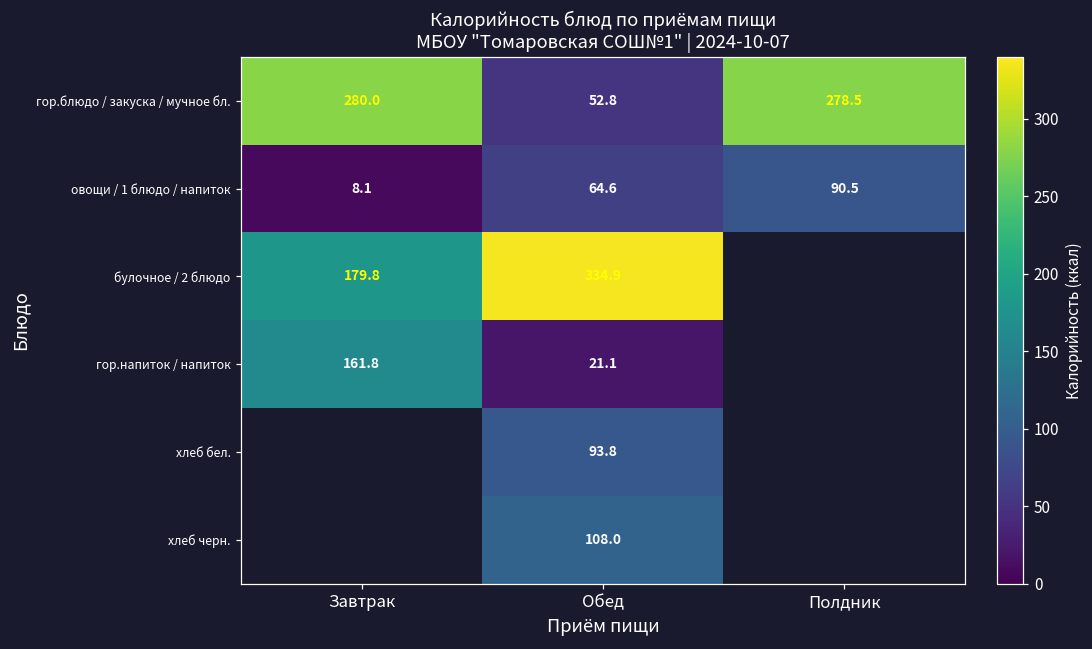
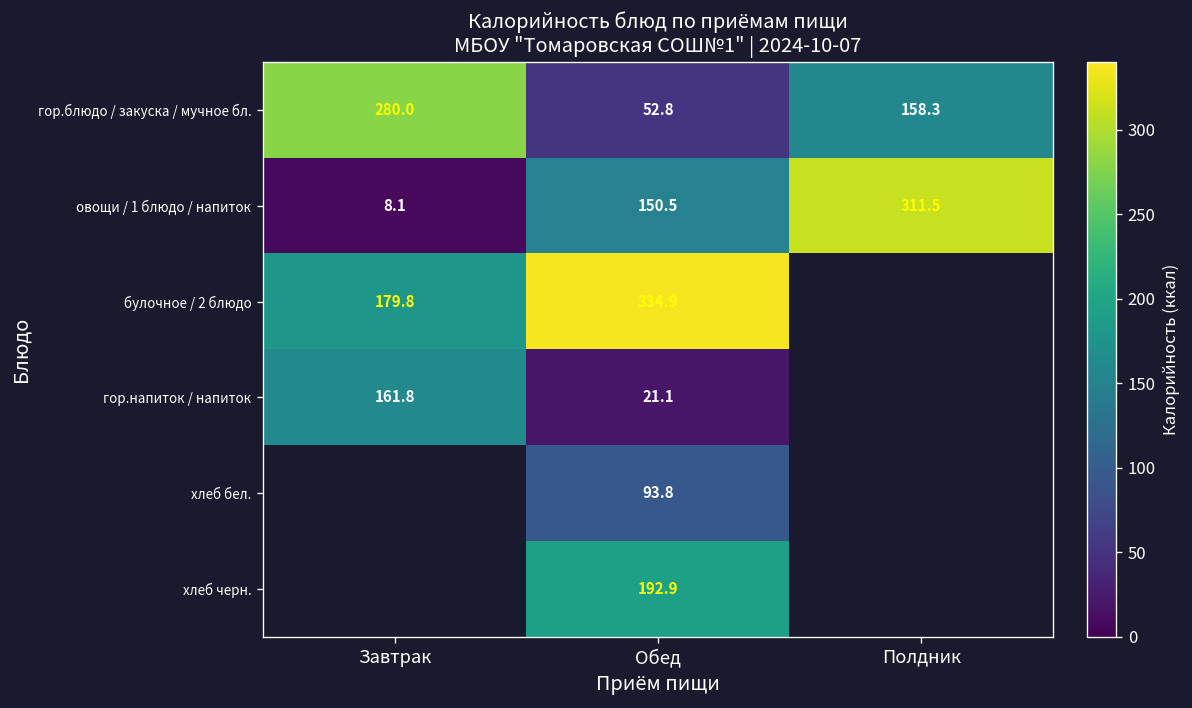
  {
    "гор.блюдо / закуска / мучное бл.": {
      "Завтрак": 280.0,
      "Обед": 52.8,
-     "Полдник": 278.5
+     "Полдник": 158.3
    },
    "овощи / 1 блюдо / напиток": {
      "Завтрак": 8.1,
-     "Обед": 64.6,
-     "Полдник": 90.5
+     "Обед": 150.5,
+     "Полдник": 311.5
    },
    "булочное / 2 блюдо": {
      "Завтрак": 179.8
    },
    "гор.напиток / напиток": {
      "Завтрак": 161.8,
      "Обед": 21.1
    },
    "хлеб бел.": {
      "Обед": 93.8
    },
    "хлеб черн.": {
-     "Обед": 108.0
+     "Обед": 192.9
    }
  }
